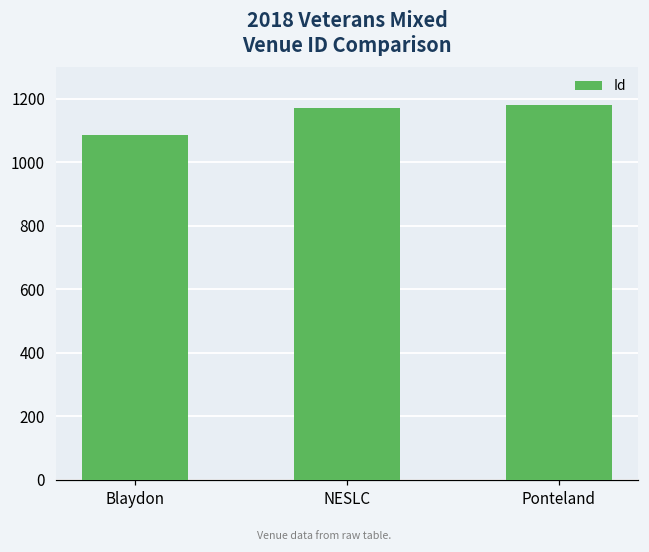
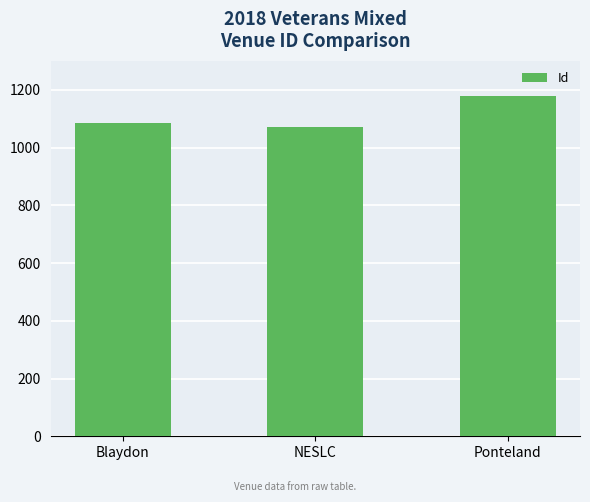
  {
    "Blaydon": 1090,
-   "NESLC": 1170,
+   "NESLC": 1070,
    "Ponteland": 1180
  }
